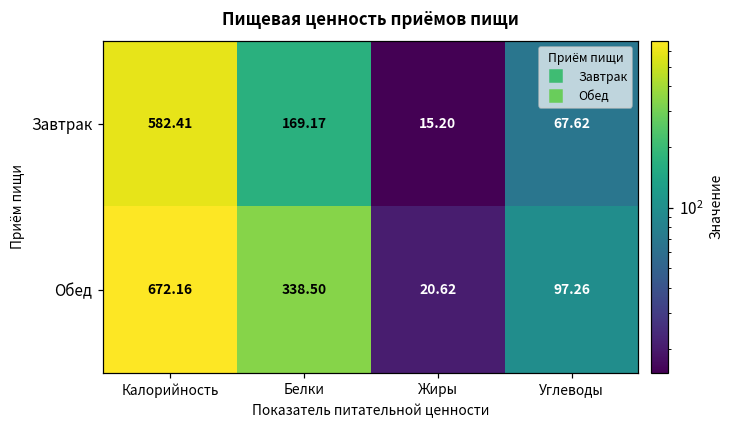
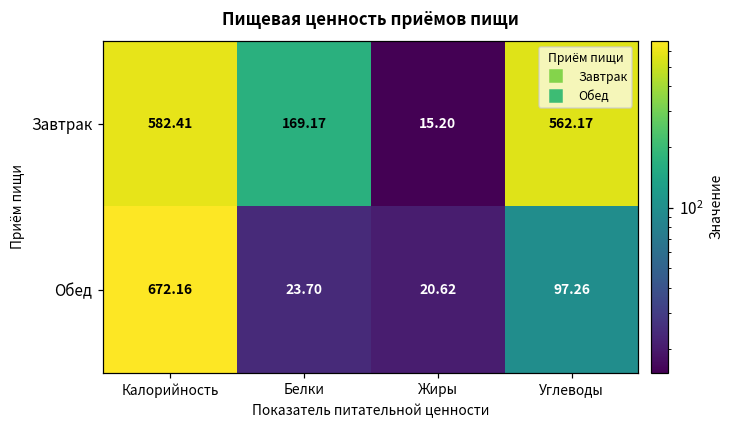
  {
    "Завтрак": {
      "Калорийность": 582.41,
      "Белки": 169.17,
      "Жиры": 15.20,
-     "Углеводы": 67.62
+     "Углеводы": 562.17
    },
    "Обед": {
      "Калорийность": 672.16,
-     "Белки": 338.50,
+     "Белки": 23.70,
      "Жиры": 20.62,
      "Углеводы": 97.26
    }
  }
